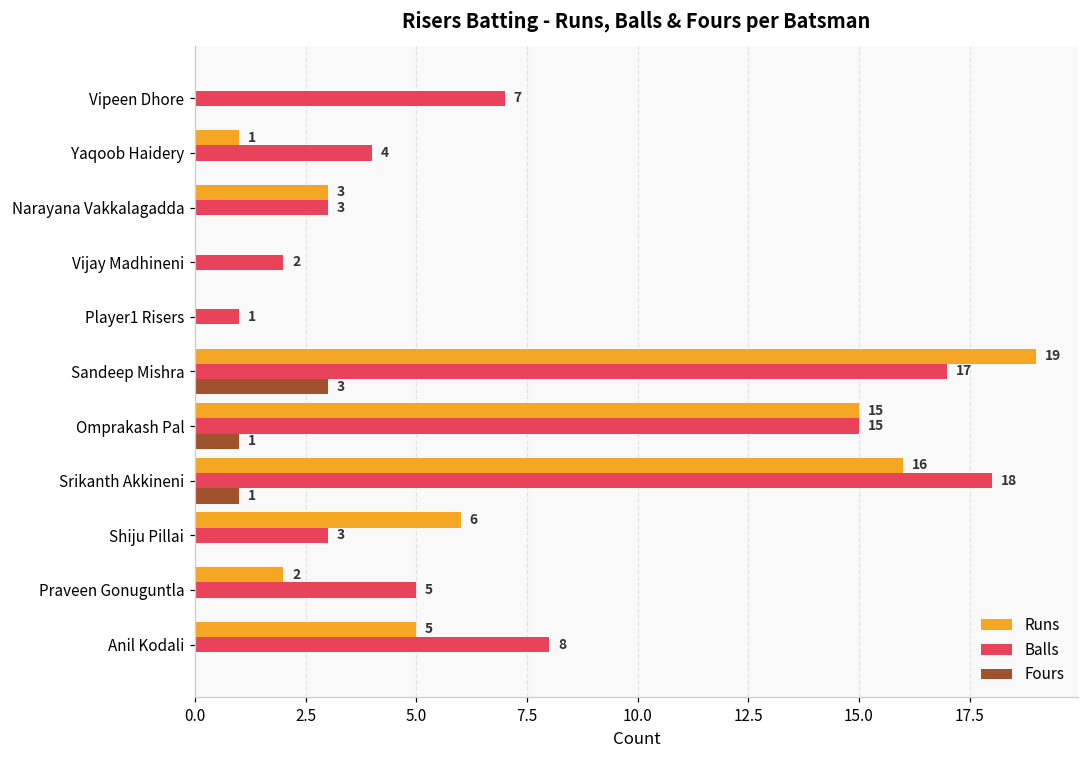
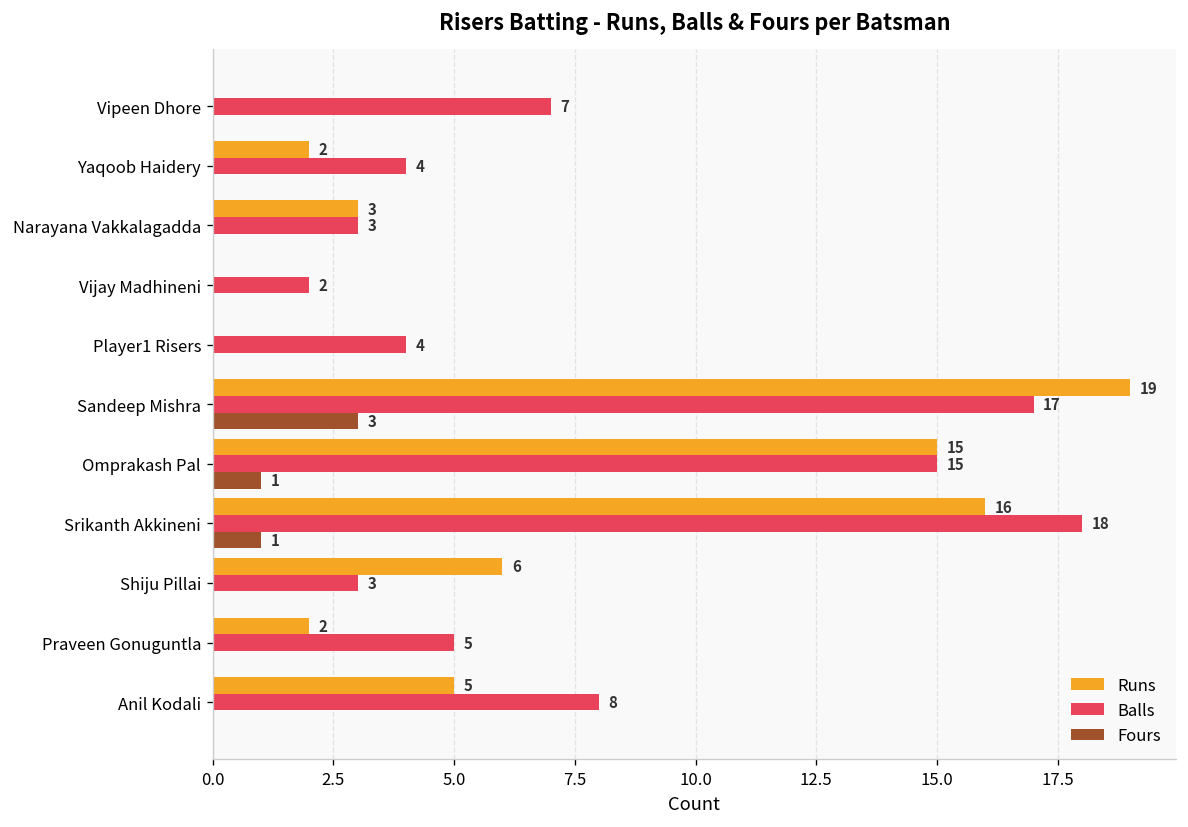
  {
    "Runs": {
-     "Yaqoob Haidery": 1,
+     "Yaqoob Haidery": 2,
      "Narayana Vakkalagadda": 3,
      "Sandeep Mishra": 19,
      "Omprakash Pal": 15,
      "Srikanth Akkineni": 16,
      "Shiju Pillai": 6,
      "Praveen Gonuguntla": 2,
      "Anil Kodali": 5
    },
    "Balls": {
      "Vipeen Dhore": 7,
      "Yaqoob Haidery": 4,
      "Narayana Vakkalagadda": 3,
      "Vijay Madhineni": 2,
-     "Player1 Risers": 1,
+     "Player1 Risers": 4,
      "Sandeep Mishra": 17,
      "Omprakash Pal": 15,
      "Srikanth Akkineni": 18,
      "Shiju Pillai": 3,
      "Praveen Gonuguntla": 5,
      "Anil Kodali": 8
    },
    "Fours": {
      "Sandeep Mishra": 3,
      "Omprakash Pal": 1,
      "Srikanth Akkineni": 1
    }
  }
